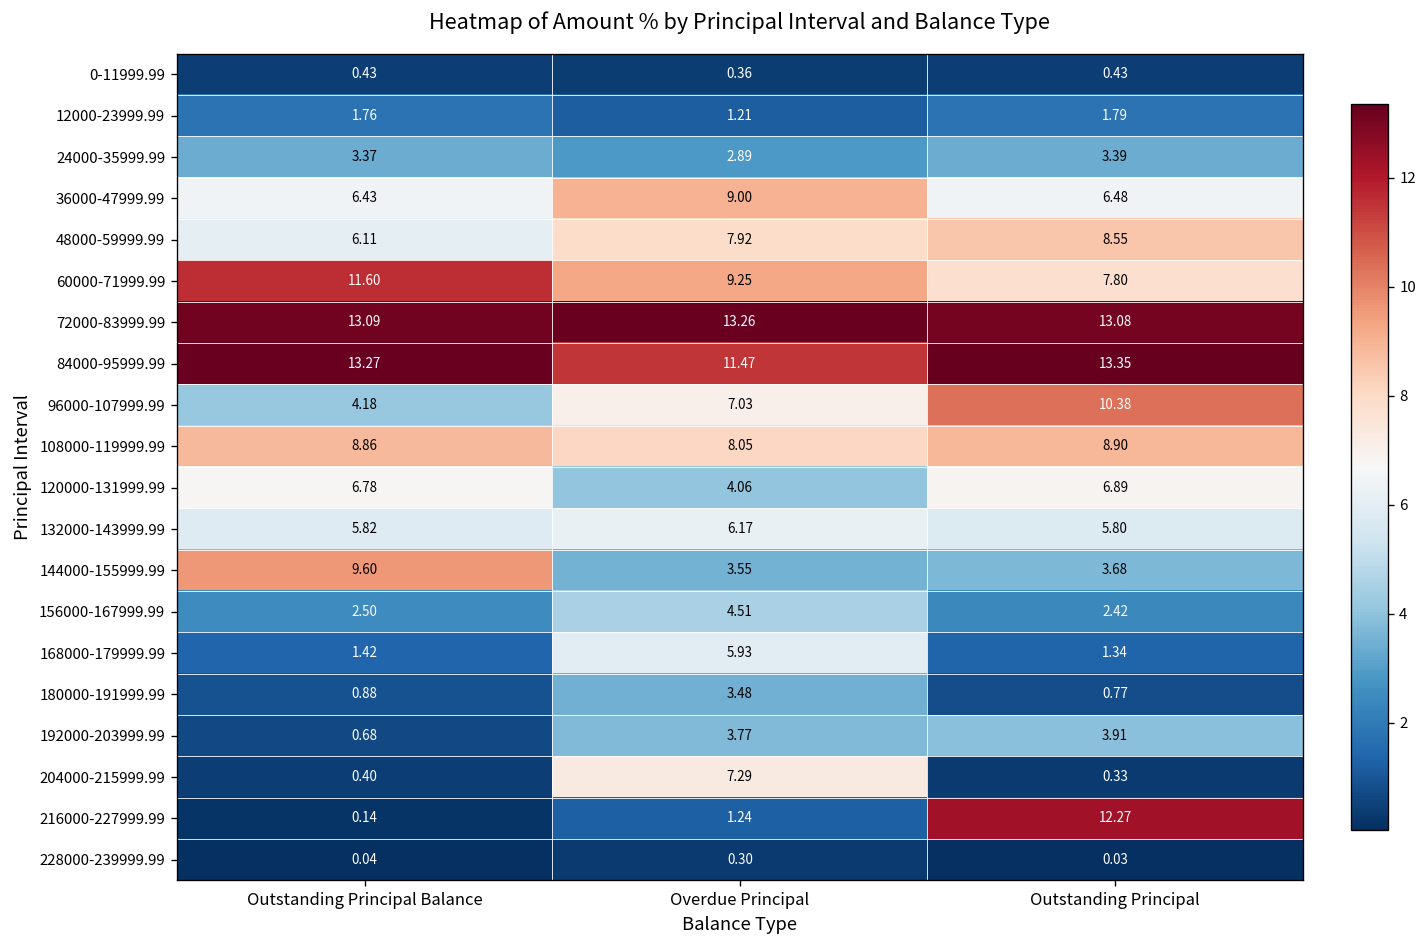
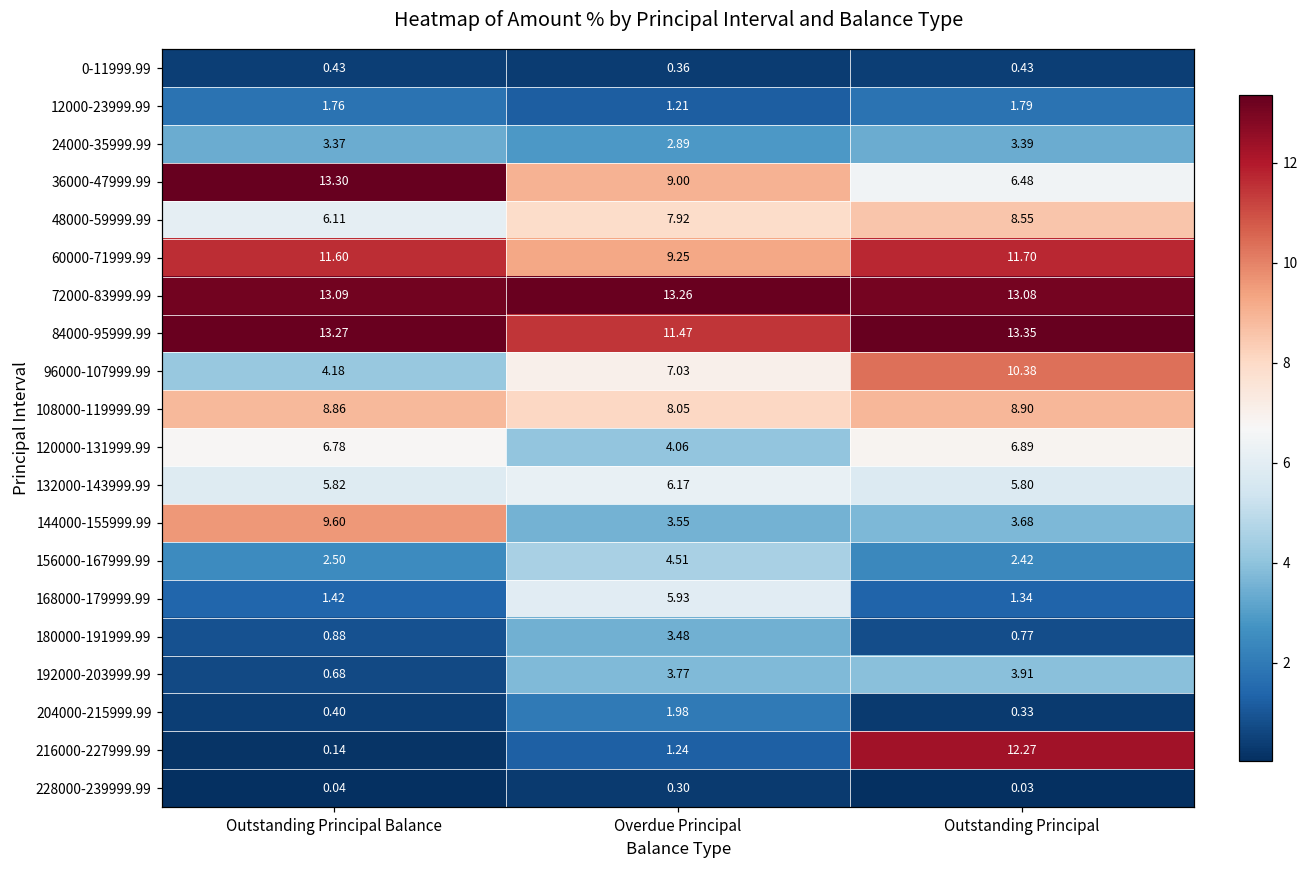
  {
    "0-11999.99": {
      "Outstanding Principal Balance": 0.43,
      "Overdue Principal": 0.36,
      "Outstanding Principal": 0.43
    },
    "12000-23999.99": {
      "Outstanding Principal Balance": 1.76,
      "Overdue Principal": 1.21,
      "Outstanding Principal": 1.79
    },
    "24000-35999.99": {
      "Outstanding Principal Balance": 3.37,
      "Overdue Principal": 2.89,
      "Outstanding Principal": 3.39
    },
    "36000-47999.99": {
-     "Outstanding Principal Balance": 6.43,
+     "Outstanding Principal Balance": 13.30,
      "Overdue Principal": 9.00,
      "Outstanding Principal": 6.48
    },
    "48000-59999.99": {
      "Outstanding Principal Balance": 6.11,
      "Overdue Principal": 7.92,
      "Outstanding Principal": 8.55
    },
    "60000-71999.99": {
      "Outstanding Principal Balance": 11.60,
      "Overdue Principal": 9.25,
-     "Outstanding Principal": 7.80
+     "Outstanding Principal": 11.70
    },
    "72000-83999.99": {
      "Outstanding Principal Balance": 13.09,
      "Overdue Principal": 13.26,
      "Outstanding Principal": 13.08
    },
    "84000-95999.99": {
      "Outstanding Principal Balance": 13.27,
      "Overdue Principal": 11.47,
      "Outstanding Principal": 13.35
    },
    "96000-107999.99": {
      "Outstanding Principal Balance": 4.18,
      "Overdue Principal": 7.03,
      "Outstanding Principal": 10.38
    },
    "108000-119999.99": {
      "Outstanding Principal Balance": 8.86,
      "Overdue Principal": 8.05,
      "Outstanding Principal": 8.90
    },
    "120000-131999.99": {
      "Outstanding Principal Balance": 6.78,
      "Overdue Principal": 4.06,
      "Outstanding Principal": 6.89
    },
    "132000-143999.99": {
      "Outstanding Principal Balance": 5.82,
      "Overdue Principal": 6.17,
      "Outstanding Principal": 5.80
    },
    "144000-155999.99": {
      "Outstanding Principal Balance": 9.60,
      "Overdue Principal": 3.55,
      "Outstanding Principal": 3.68
    },
    "156000-167999.99": {
      "Outstanding Principal Balance": 2.50,
      "Overdue Principal": 4.51,
      "Outstanding Principal": 2.42
    },
    "168000-179999.99": {
      "Outstanding Principal Balance": 1.42,
      "Overdue Principal": 5.93,
      "Outstanding Principal": 1.34
    },
    "180000-191999.99": {
      "Outstanding Principal Balance": 0.88,
      "Overdue Principal": 3.48,
      "Outstanding Principal": 0.77
    },
    "192000-203999.99": {
      "Outstanding Principal Balance": 0.68,
      "Overdue Principal": 3.77,
      "Outstanding Principal": 3.91
    },
    "204000-215999.99": {
      "Outstanding Principal Balance": 0.40,
-     "Overdue Principal": 7.29,
+     "Overdue Principal": 1.98,
      "Outstanding Principal": 0.33
    },
    "216000-227999.99": {
      "Outstanding Principal Balance": 0.14,
      "Overdue Principal": 1.24,
      "Outstanding Principal": 12.27
    },
    "228000-239999.99": {
      "Outstanding Principal Balance": 0.04,
      "Overdue Principal": 0.30,
      "Outstanding Principal": 0.03
    }
  }
